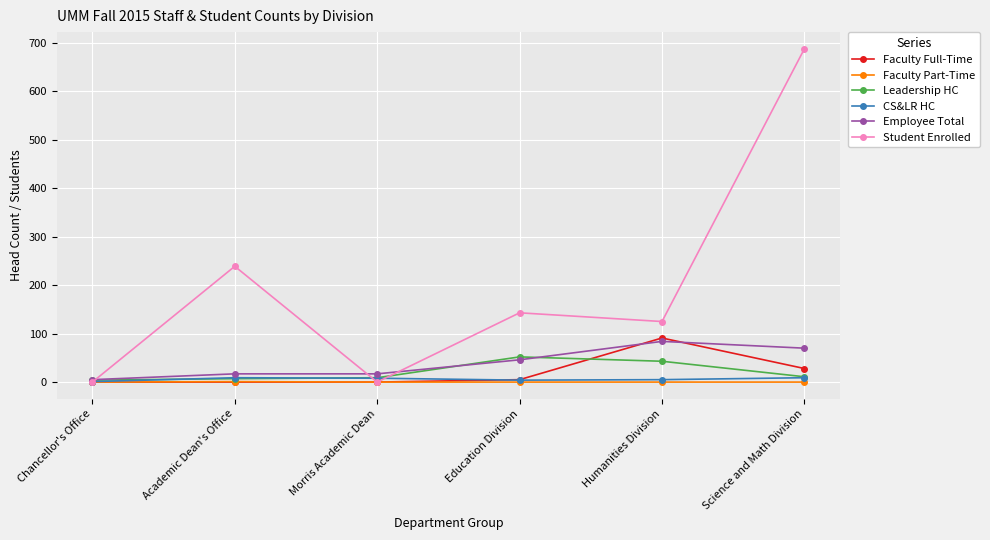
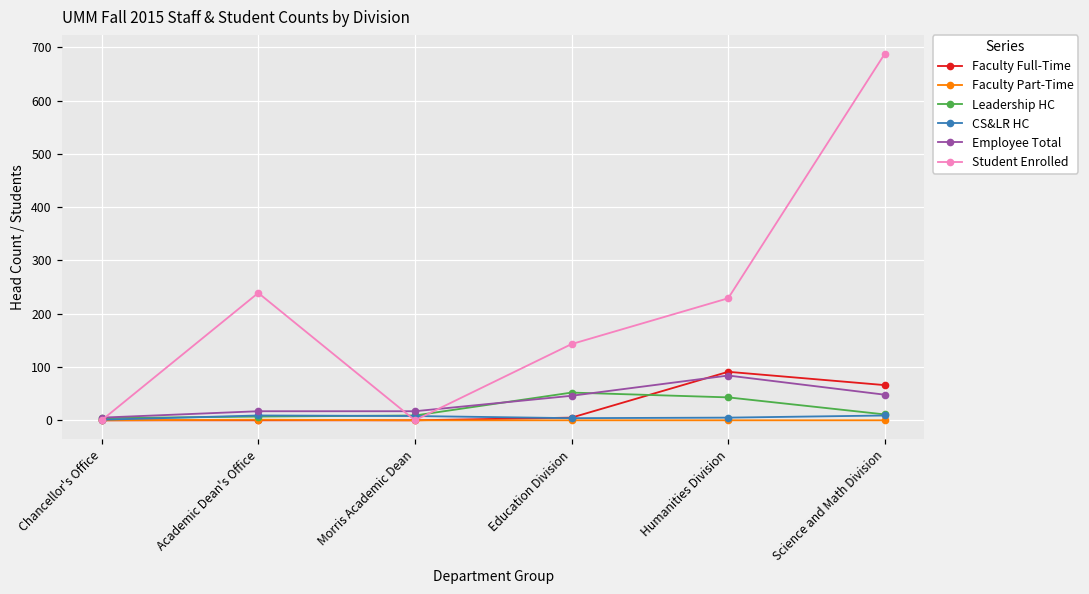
  {
    "Faculty Full-Time": {
      "Humanities Division": 90,
-     "Science and Math Division": 30
+     "Science and Math Division": 70
    },
    "Faculty Part-Time": {
      "Science and Math Division": 0
    },
    "Leadership HC": {
      "Education Division": 50,
      "Humanities Division": 40
    },
    "Employee Total": {
      "Academic Dean's Office": 20,
      "Morris Academic Dean": 20,
      "Education Division": 50,
      "Humanities Division": 80,
-     "Science and Math Division": 70
+     "Science and Math Division": 50
    },
    "Student Enrolled": {
      "Academic Dean's Office": 240,
      "Education Division": 140,
-     "Humanities Division": 130,
+     "Humanities Division": 230,
      "Science and Math Division": 690
    }
  }
